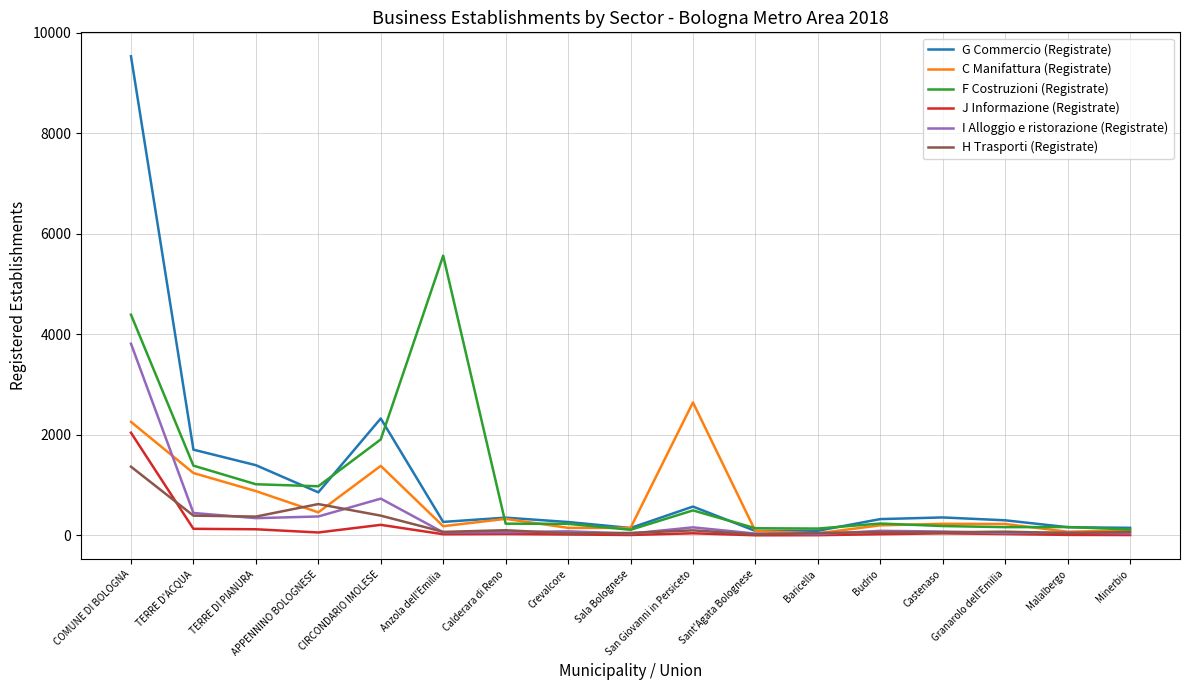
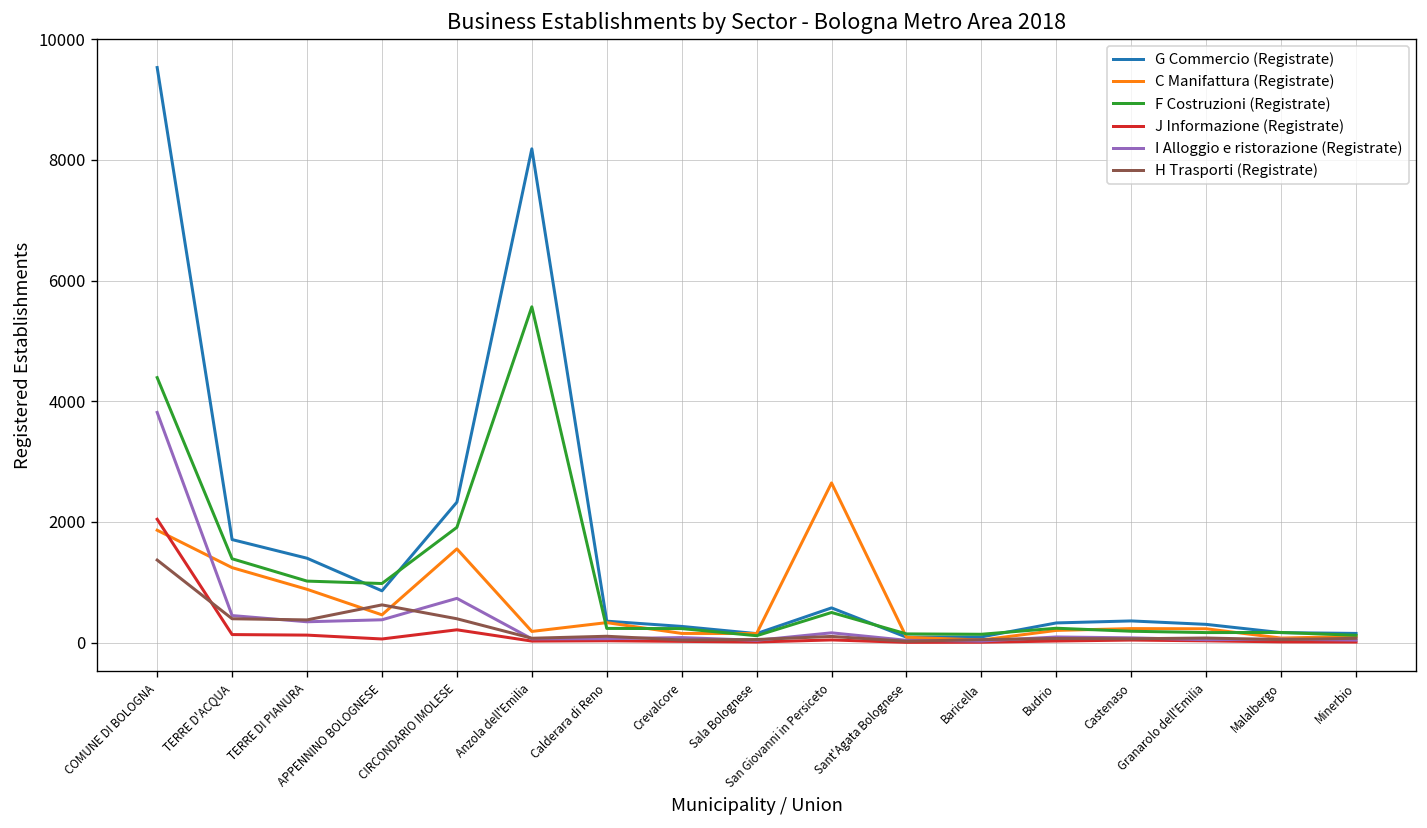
  {
    "G Commercio (Registrate)": {
      "COMUNE DI BOLOGNA": 9500,
      "TERRE D'ACQUA": 1700,
      "TERRE DI PIANURA": 1400,
      "APPENNINO BOLOGNESE": 900,
      "CIRCONDARIO IMOLESE": 2300,
-     "Anzola dell'Emilia": 300,
+     "Anzola dell'Emilia": 8200,
      "San Giovanni in Persiceto": 600,
      "Budrio": 300,
      "Castenaso": 400,
      "Granarolo dell'Emilia": 300
    },
    "C Manifattura (Registrate)": {
-     "COMUNE DI BOLOGNA": 2300,
+     "COMUNE DI BOLOGNA": 1900,
      "TERRE D'ACQUA": 1200,
      "TERRE DI PIANURA": 900,
      "APPENNINO BOLOGNESE": 500,
-     "CIRCONDARIO IMOLESE": 1400,
+     "CIRCONDARIO IMOLESE": 1600,
      "Anzola dell'Emilia": 200,
      "Crevalcore": 200,
      "San Giovanni in Persiceto": 2600,
      "Granarolo dell'Emilia": 200
    },
    "F Costruzioni (Registrate)": {
      "COMUNE DI BOLOGNA": 4400,
      "TERRE D'ACQUA": 1400,
      "TERRE DI PIANURA": 1000,
      "APPENNINO BOLOGNESE": 1000,
      "CIRCONDARIO IMOLESE": 1900,
      "Anzola dell'Emilia": 5600,
      "Calderara di Reno": 200,
      "San Giovanni in Persiceto": 500,
      "Sant'Agata Bolognese": 100,
      "Granarolo dell'Emilia": 200
    },
    "J Informazione (Registrate)": {
      "COMUNE DI BOLOGNA": 2000,
      "TERRE D'ACQUA": 100,
      "TERRE DI PIANURA": 100,
      "APPENNINO BOLOGNESE": 100,
      "CIRCONDARIO IMOLESE": 200,
      "San Giovanni in Persiceto": 0
    },
    "I Alloggio e ristorazione (Registrate)": {
      "COMUNE DI BOLOGNA": 3800,
      "TERRE D'ACQUA": 400,
      "APPENNINO BOLOGNESE": 400,
      "CIRCONDARIO IMOLESE": 700,
      "San Giovanni in Persiceto": 200
    },
    "H Trasporti (Registrate)": {
      "COMUNE DI BOLOGNA": 1400,
      "TERRE D'ACQUA": 400,
      "APPENNINO BOLOGNESE": 600,
      "CIRCONDARIO IMOLESE": 400,
      "San Giovanni in Persiceto": 100
    }
  }
